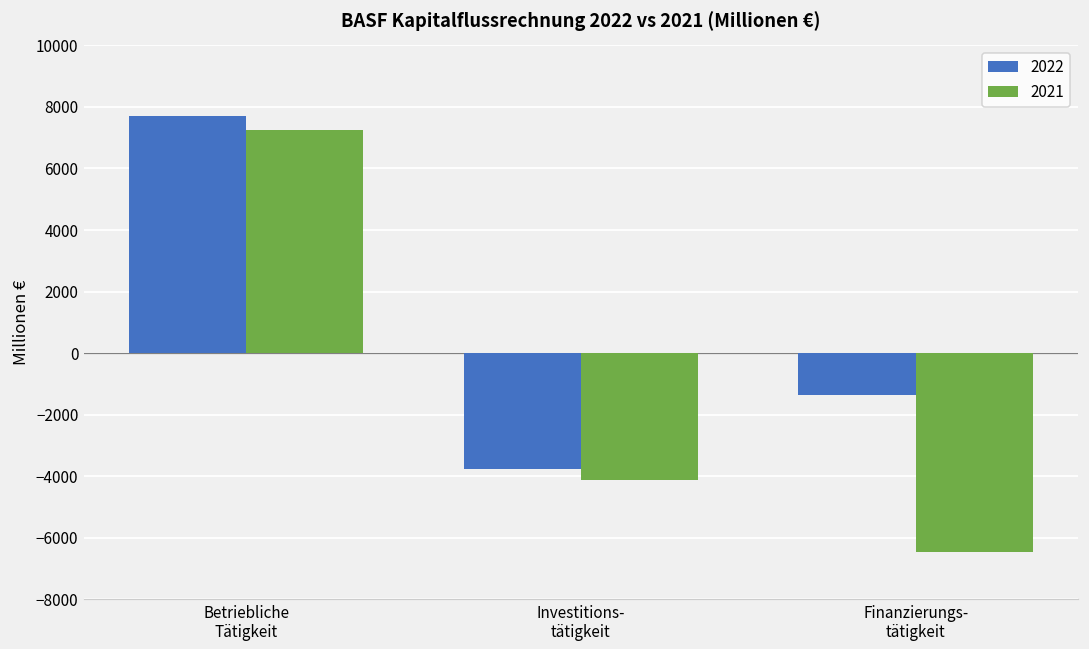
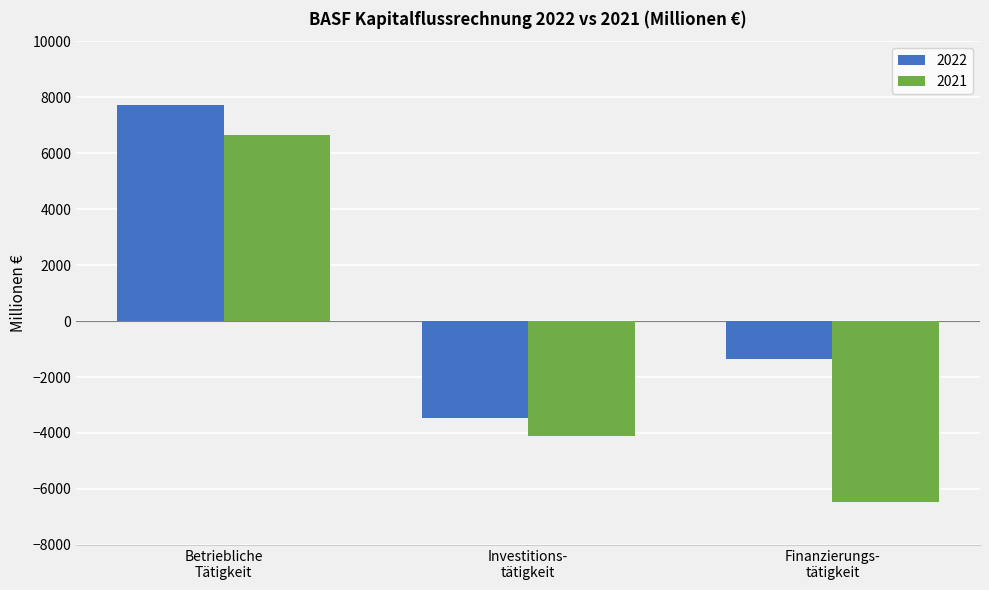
  {
    "2022": {
      "Betriebliche Tätigkeit": 7700,
-     "Investitions- tätigkeit": -3800,
+     "Investitions- tätigkeit": -3500,
      "Finanzierungs- tätigkeit": -1400
    },
    "2021": {
-     "Betriebliche Tätigkeit": 7200,
+     "Betriebliche Tätigkeit": 6600,
      "Investitions- tätigkeit": -4100,
      "Finanzierungs- tätigkeit": -6500
    }
  }
